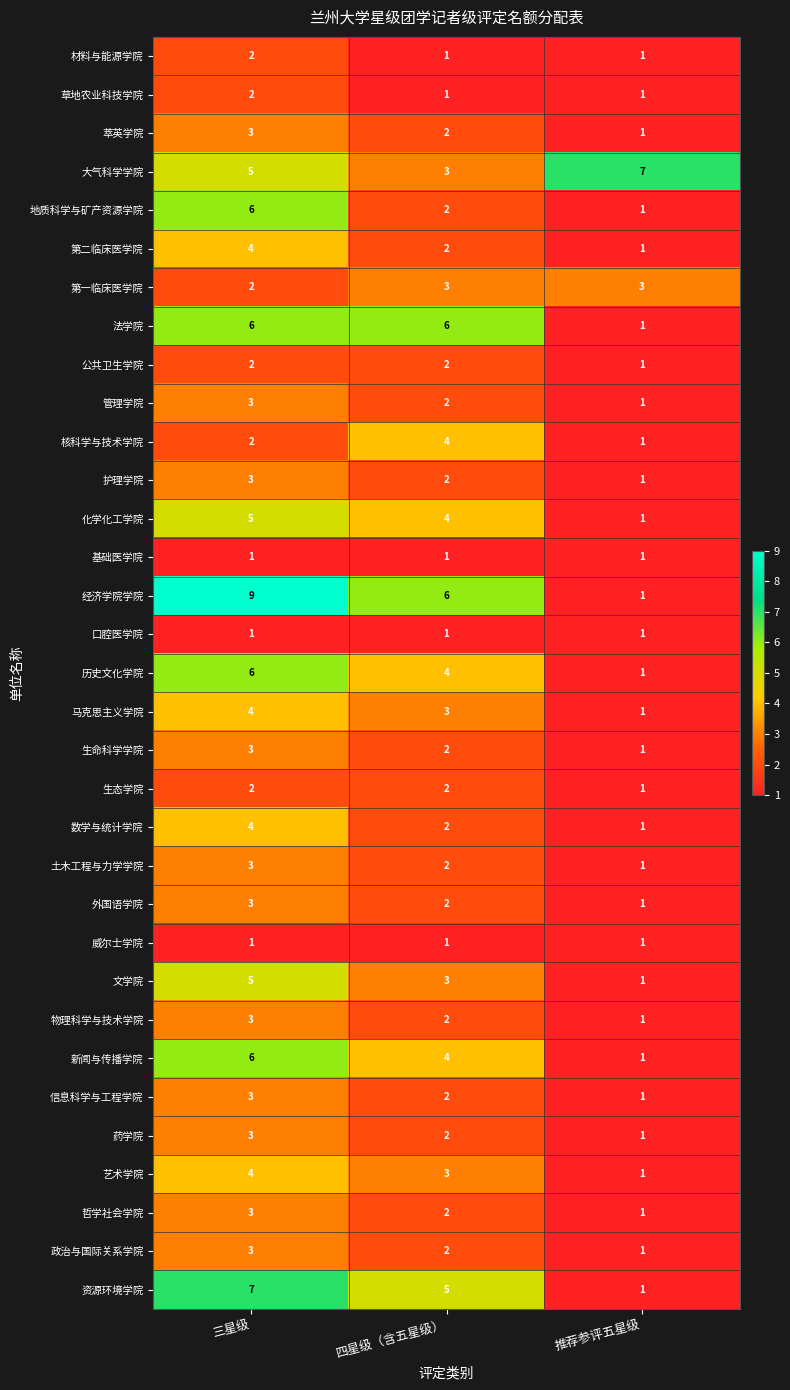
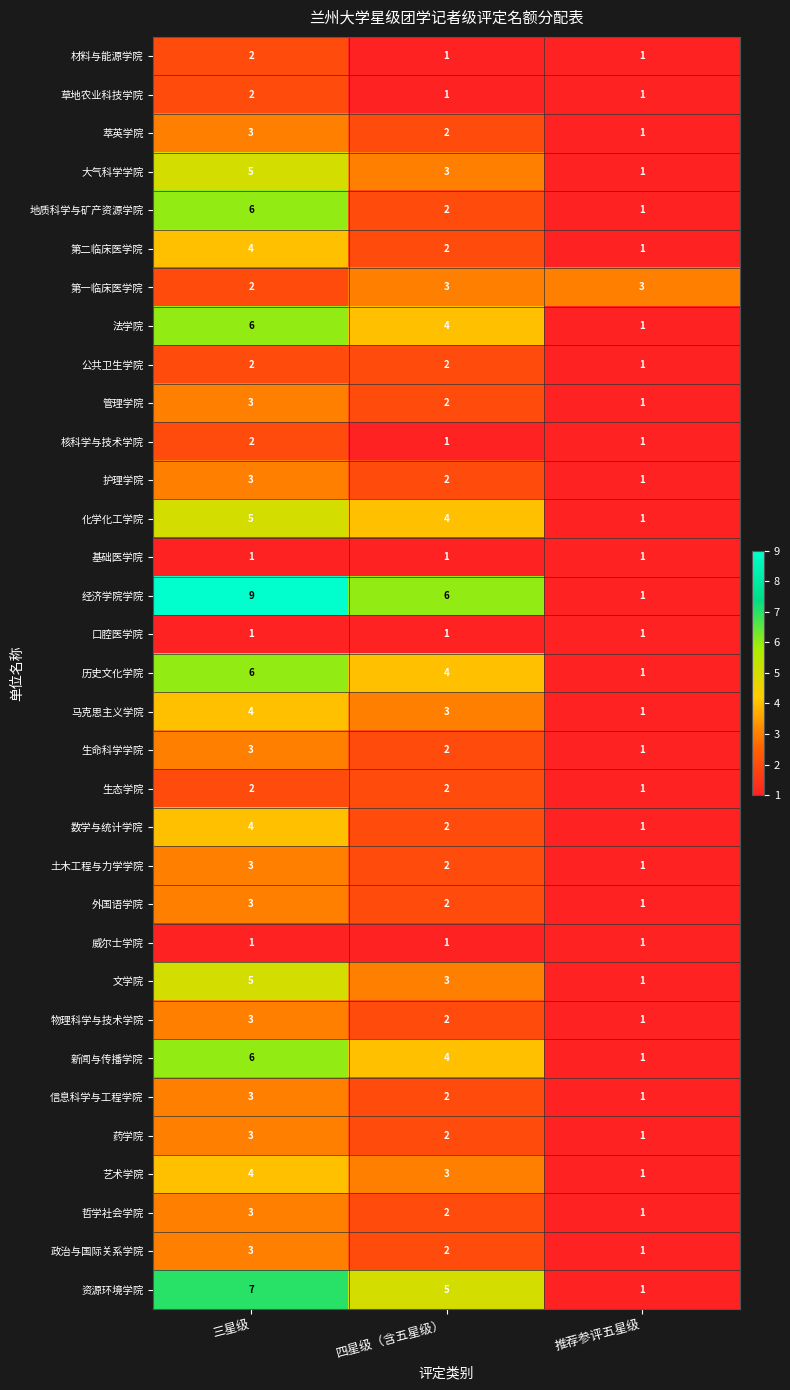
  {
    "材料与能源学院": {
      "三星级": 2,
      "四星级（含五星级）": 1,
      "推荐参评五星级": 1
    },
    "草地农业科技学院": {
      "三星级": 2,
      "四星级（含五星级）": 1,
      "推荐参评五星级": 1
    },
    "萃英学院": {
      "三星级": 3,
      "四星级（含五星级）": 2,
      "推荐参评五星级": 1
    },
    "大气科学学院": {
      "三星级": 5,
      "四星级（含五星级）": 3,
-     "推荐参评五星级": 7
+     "推荐参评五星级": 1
    },
    "地质科学与矿产资源学院": {
      "三星级": 6,
      "四星级（含五星级）": 2,
      "推荐参评五星级": 1
    },
    "第二临床医学院": {
      "三星级": 4,
      "四星级（含五星级）": 2,
      "推荐参评五星级": 1
    },
    "第一临床医学院": {
      "三星级": 2,
      "四星级（含五星级）": 3,
      "推荐参评五星级": 3
    },
    "法学院": {
      "三星级": 6,
-     "四星级（含五星级）": 6,
+     "四星级（含五星级）": 4,
      "推荐参评五星级": 1
    },
    "公共卫生学院": {
      "三星级": 2,
      "四星级（含五星级）": 2,
      "推荐参评五星级": 1
    },
    "管理学院": {
      "三星级": 3,
      "四星级（含五星级）": 2,
      "推荐参评五星级": 1
    },
    "核科学与技术学院": {
      "三星级": 2,
-     "四星级（含五星级）": 4,
+     "四星级（含五星级）": 1,
      "推荐参评五星级": 1
    },
    "护理学院": {
      "三星级": 3,
      "四星级（含五星级）": 2,
      "推荐参评五星级": 1
    },
    "化学化工学院": {
      "三星级": 5,
      "四星级（含五星级）": 4,
      "推荐参评五星级": 1
    },
    "基础医学院": {
      "三星级": 1,
      "四星级（含五星级）": 1,
      "推荐参评五星级": 1
    },
    "经济学院学院": {
      "三星级": 9,
      "四星级（含五星级）": 6,
      "推荐参评五星级": 1
    },
    "口腔医学院": {
      "三星级": 1,
      "四星级（含五星级）": 1,
      "推荐参评五星级": 1
    },
    "历史文化学院": {
      "三星级": 6,
      "四星级（含五星级）": 4,
      "推荐参评五星级": 1
    },
    "马克思主义学院": {
      "三星级": 4,
      "四星级（含五星级）": 3,
      "推荐参评五星级": 1
    },
    "生命科学学院": {
      "三星级": 3,
      "四星级（含五星级）": 2,
      "推荐参评五星级": 1
    },
    "生态学院": {
      "三星级": 2,
      "四星级（含五星级）": 2,
      "推荐参评五星级": 1
    },
    "数学与统计学院": {
      "三星级": 4,
      "四星级（含五星级）": 2,
      "推荐参评五星级": 1
    },
    "土木工程与力学学院": {
      "三星级": 3,
      "四星级（含五星级）": 2,
      "推荐参评五星级": 1
    },
    "外国语学院": {
      "三星级": 3,
      "四星级（含五星级）": 2,
      "推荐参评五星级": 1
    },
    "威尔士学院": {
      "三星级": 1,
      "四星级（含五星级）": 1,
      "推荐参评五星级": 1
    },
    "文学院": {
      "三星级": 5,
      "四星级（含五星级）": 3,
      "推荐参评五星级": 1
    },
    "物理科学与技术学院": {
      "三星级": 3,
      "四星级（含五星级）": 2,
      "推荐参评五星级": 1
    },
    "新闻与传播学院": {
      "三星级": 6,
      "四星级（含五星级）": 4,
      "推荐参评五星级": 1
    },
    "信息科学与工程学院": {
      "三星级": 3,
      "四星级（含五星级）": 2,
      "推荐参评五星级": 1
    },
    "药学院": {
      "三星级": 3,
      "四星级（含五星级）": 2,
      "推荐参评五星级": 1
    },
    "艺术学院": {
      "三星级": 4,
      "四星级（含五星级）": 3,
      "推荐参评五星级": 1
    },
    "哲学社会学院": {
      "三星级": 3,
      "四星级（含五星级）": 2,
      "推荐参评五星级": 1
    },
    "政治与国际关系学院": {
      "三星级": 3,
      "四星级（含五星级）": 2,
      "推荐参评五星级": 1
    },
    "资源环境学院": {
      "三星级": 7,
      "四星级（含五星级）": 5,
      "推荐参评五星级": 1
    }
  }
